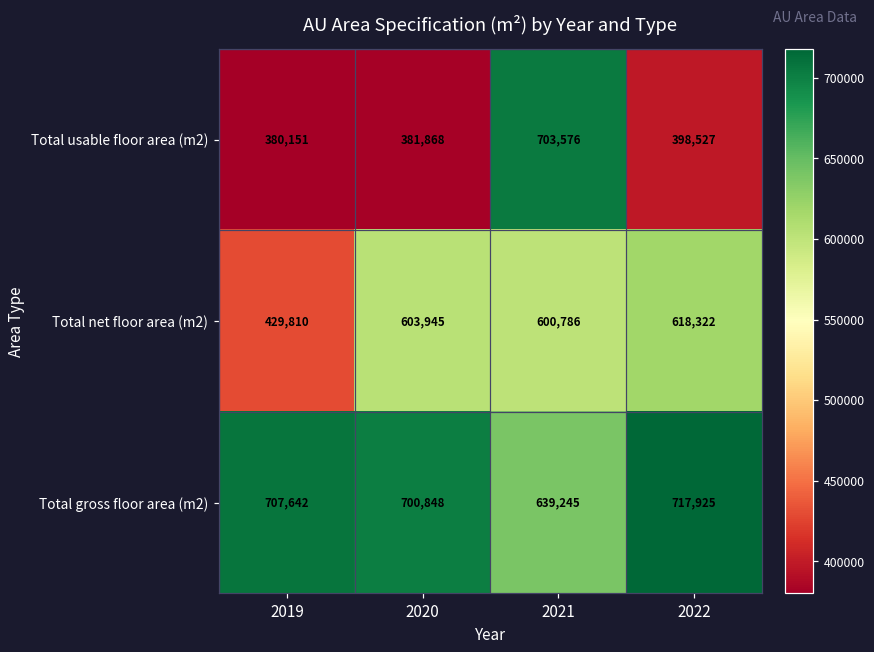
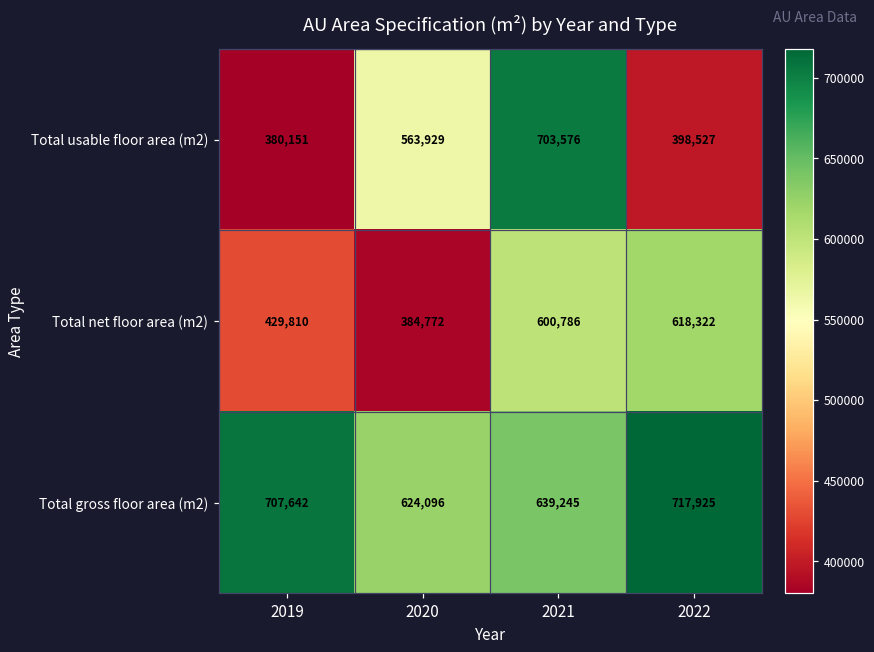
  {
    "Total usable floor area (m2)": {
      "2019": "380,151",
-     "2020": "381,868",
+     "2020": "563,929",
      "2021": "703,576",
      "2022": "398,527"
    },
    "Total net floor area (m2)": {
      "2019": "429,810",
-     "2020": "603,945",
+     "2020": "384,772",
      "2021": "600,786",
      "2022": "618,322"
    },
    "Total gross floor area (m2)": {
      "2019": "707,642",
-     "2020": "700,848",
+     "2020": "624,096",
      "2021": "639,245",
      "2022": "717,925"
    }
  }
